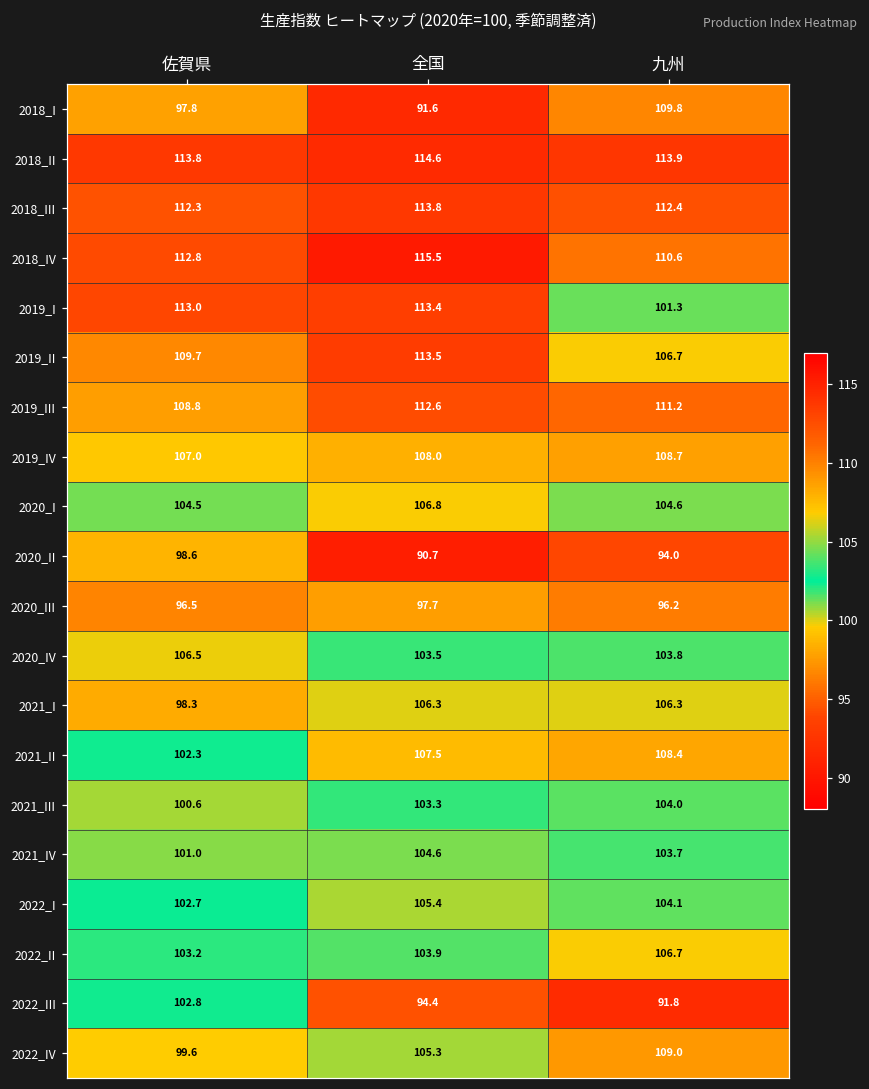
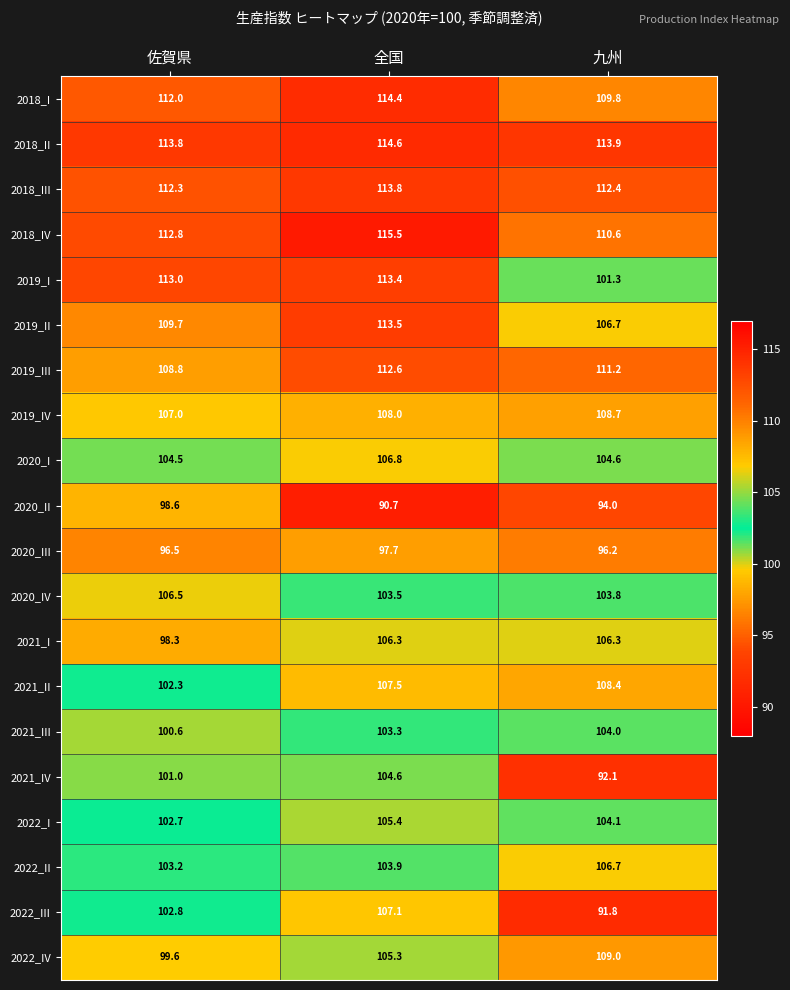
  {
    "2018_I": {
-     "佐賀県": 97.8,
-     "全国": 91.6,
+     "佐賀県": 112.0,
+     "全国": 114.4,
      "九州": 109.8
    },
    "2018_II": {
      "佐賀県": 113.8,
      "全国": 114.6,
      "九州": 113.9
    },
    "2018_III": {
      "佐賀県": 112.3,
      "全国": 113.8,
      "九州": 112.4
    },
    "2018_IV": {
      "佐賀県": 112.8,
      "全国": 115.5,
      "九州": 110.6
    },
    "2019_I": {
      "佐賀県": 113.0,
      "全国": 113.4,
      "九州": 101.3
    },
    "2019_II": {
      "佐賀県": 109.7,
      "全国": 113.5,
      "九州": 106.7
    },
    "2019_III": {
      "佐賀県": 108.8,
      "全国": 112.6,
      "九州": 111.2
    },
    "2019_IV": {
      "佐賀県": 107.0,
      "全国": 108.0,
      "九州": 108.7
    },
    "2020_I": {
      "佐賀県": 104.5,
      "全国": 106.8,
      "九州": 104.6
    },
    "2020_II": {
      "佐賀県": 98.6,
      "全国": 90.7,
      "九州": 94.0
    },
    "2020_III": {
      "佐賀県": 96.5,
      "全国": 97.7,
      "九州": 96.2
    },
    "2020_IV": {
      "佐賀県": 106.5,
      "全国": 103.5,
      "九州": 103.8
    },
    "2021_I": {
      "佐賀県": 98.3,
      "全国": 106.3,
      "九州": 106.3
    },
    "2021_II": {
      "佐賀県": 102.3,
      "全国": 107.5,
      "九州": 108.4
    },
    "2021_III": {
      "佐賀県": 100.6,
      "全国": 103.3,
      "九州": 104.0
    },
    "2021_IV": {
      "佐賀県": 101.0,
      "全国": 104.6,
-     "九州": 103.7
+     "九州": 92.1
    },
    "2022_I": {
      "佐賀県": 102.7,
      "全国": 105.4,
      "九州": 104.1
    },
    "2022_II": {
      "佐賀県": 103.2,
      "全国": 103.9,
      "九州": 106.7
    },
    "2022_III": {
      "佐賀県": 102.8,
-     "全国": 94.4,
+     "全国": 107.1,
      "九州": 91.8
    },
    "2022_IV": {
      "佐賀県": 99.6,
      "全国": 105.3,
      "九州": 109.0
    }
  }
